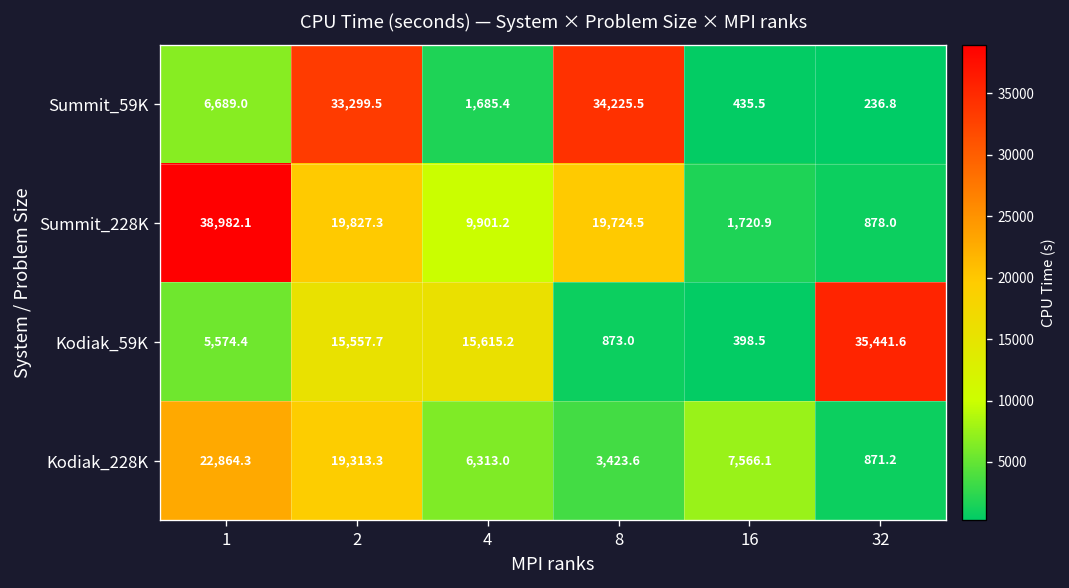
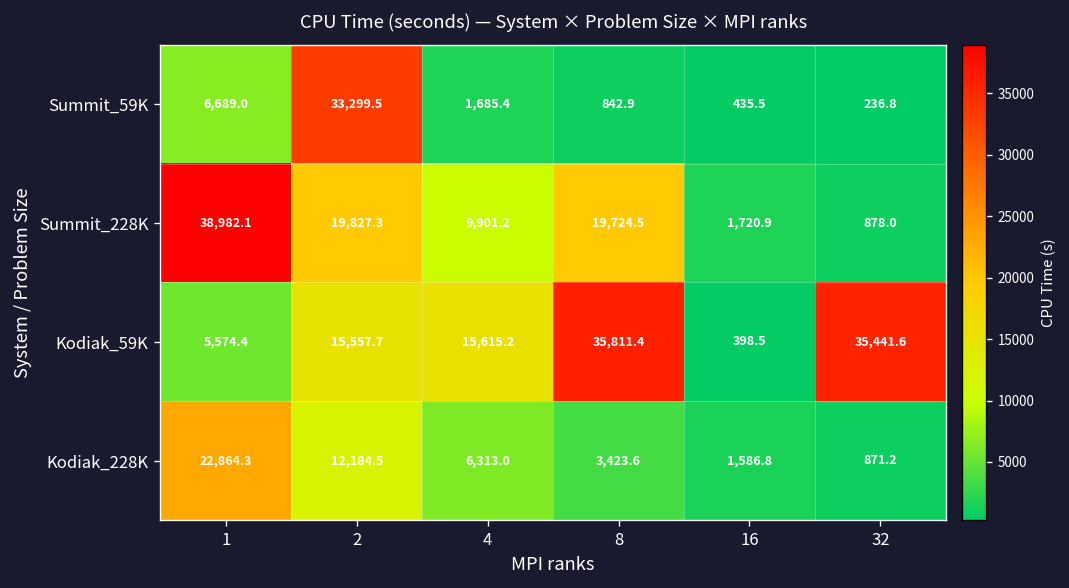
  {
    "Summit_59K": {
      "1": "6,689.0",
      "2": "33,299.5",
      "4": "1,685.4",
-     "8": "34,225.5",
+     "8": "842.9",
      "16": "435.5",
      "32": "236.8"
    },
    "Summit_228K": {
      "1": "38,982.1",
      "2": "19,827.3",
      "4": "9,901.2",
      "8": "19,724.5",
      "16": "1,720.9",
      "32": "878.0"
    },
    "Kodiak_59K": {
      "1": "5,574.4",
      "2": "15,557.7",
      "4": "15,615.2",
-     "8": "873.0",
+     "8": "35,811.4",
      "16": "398.5",
      "32": "35,441.6"
    },
    "Kodiak_228K": {
      "1": "22,864.3",
-     "2": "19,313.3",
+     "2": "12,184.5",
      "4": "6,313.0",
      "8": "3,423.6",
-     "16": "7,566.1",
+     "16": "1,586.8",
      "32": "871.2"
    }
  }
